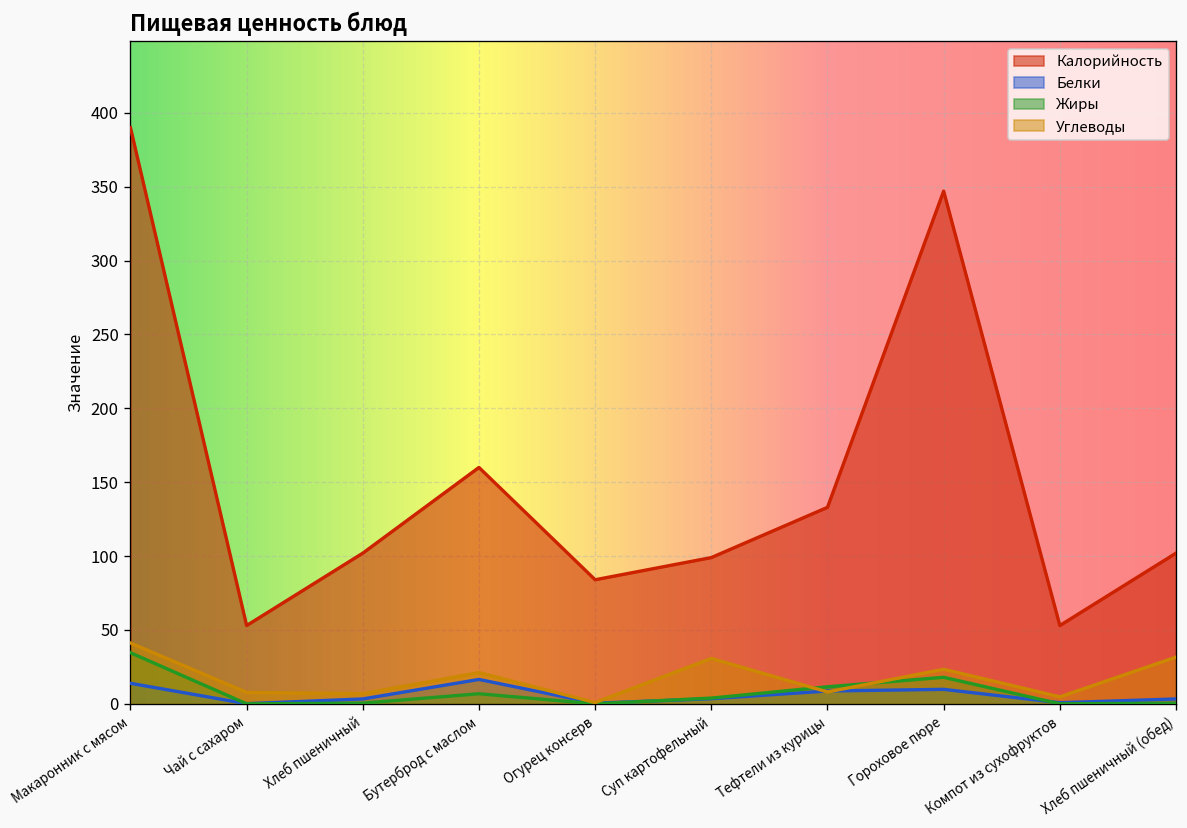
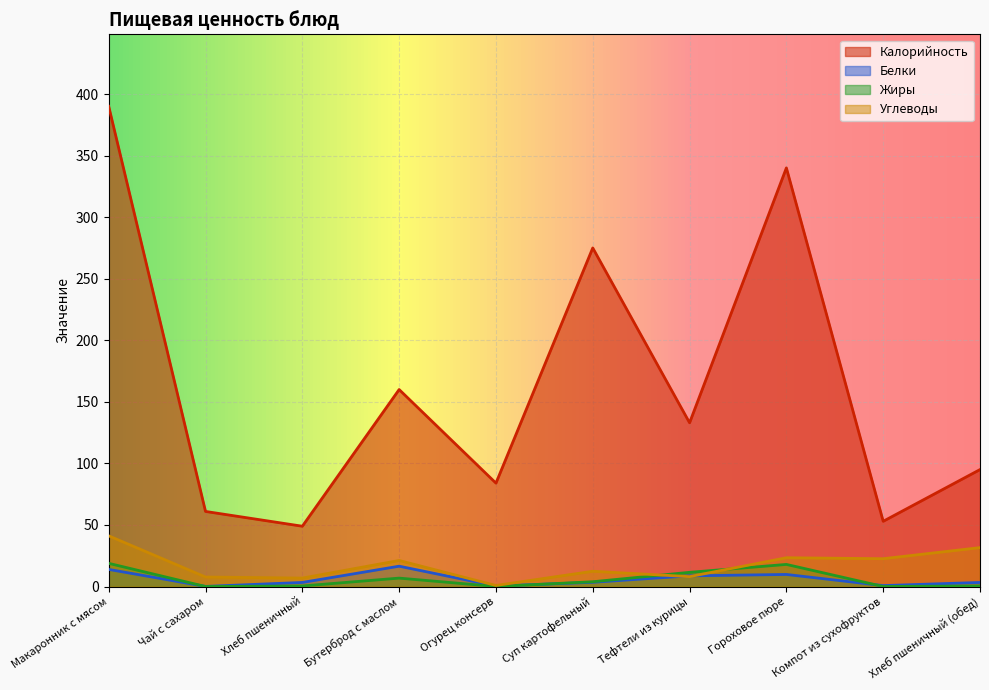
  {
    "Калорийность": {
      "Макаронник с мясом": 390,
-     "Чай с сахаром": 53,
-     "Хлеб пшеничный": 102,
+     "Чай с сахаром": 61,
+     "Хлеб пшеничный": 49,
      "Бутерброд с маслом": 160,
      "Огурец консерв": 84,
-     "Суп картофельный": 99,
+     "Суп картофельный": 275,
      "Тефтели из курицы": 133,
-     "Гороховое пюре": 347,
+     "Гороховое пюре": 340,
      "Компот из сухофруктов": 53,
-     "Хлеб пшеничный (обед)": 102
+     "Хлеб пшеничный (обед)": 95
    },
    "Белки": {
      "Макаронник с мясом": 14,
      "Хлеб пшеничный": 3,
      "Бутерброд с маслом": 17,
      "Гороховое пюре": 10,
      "Хлеб пшеничный (обед)": 3
    },
    "Жиры": {
-     "Макаронник с мясом": 35,
+     "Макаронник с мясом": 19,
      "Хлеб пшеничный": 0,
      "Бутерброд с маслом": 7,
      "Тефтели из курицы": 12,
      "Гороховое пюре": 18,
      "Хлеб пшеничный (обед)": 0
    },
    "Углеводы": {
      "Макаронник с мясом": 41,
      "Чай с сахаром": 8,
      "Хлеб пшеничный": 7,
      "Бутерброд с маслом": 21,
-     "Суп картофельный": 31,
+     "Суп картофельный": 12,
      "Гороховое пюре": 23,
-     "Компот из сухофруктов": 5,
+     "Компот из сухофруктов": 23,
      "Хлеб пшеничный (обед)": 32
    }
  }
